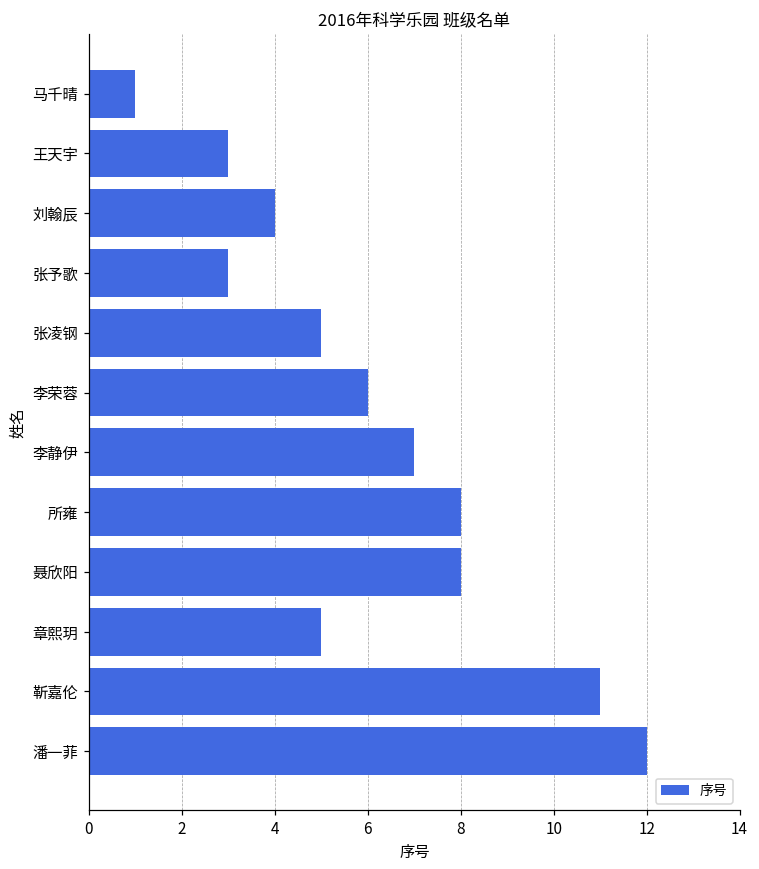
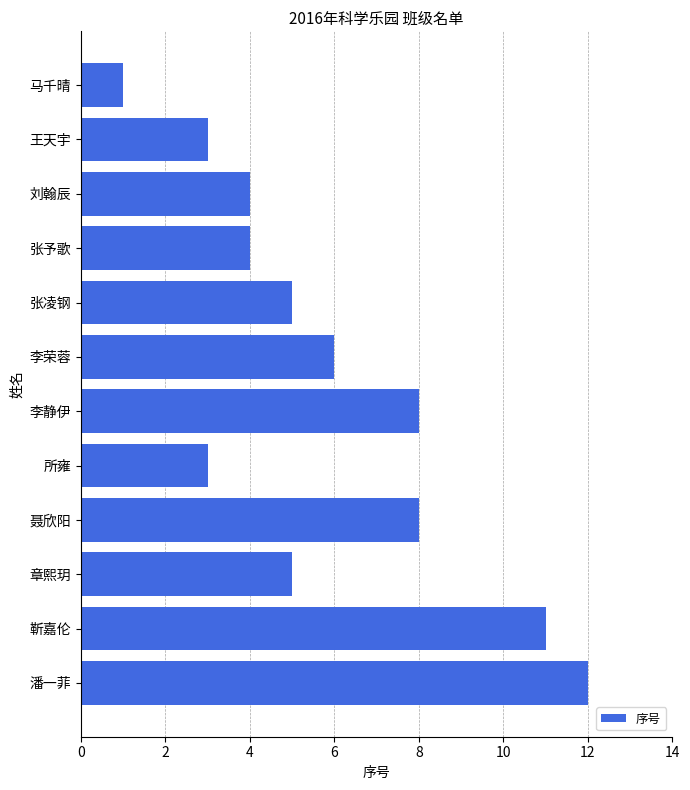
  {
    "马千晴": 1,
    "王天宇": 3,
    "刘翰辰": 4,
-   "张予歌": 3,
+   "张予歌": 4,
    "张凌钢": 5,
    "李荣蓉": 6,
-   "李静伊": 7,
-   "所雍": 8,
+   "李静伊": 8,
+   "所雍": 3,
    "聂欣阳": 8,
    "章熙玥": 5,
    "靳嘉伦": 11,
    "潘一菲": 12
  }
